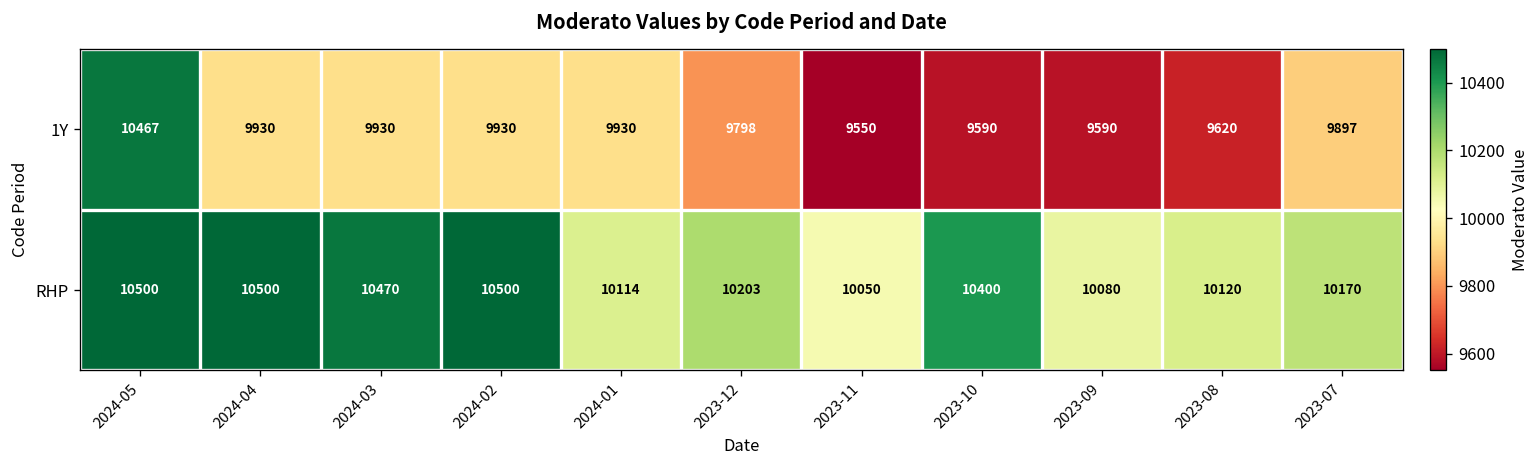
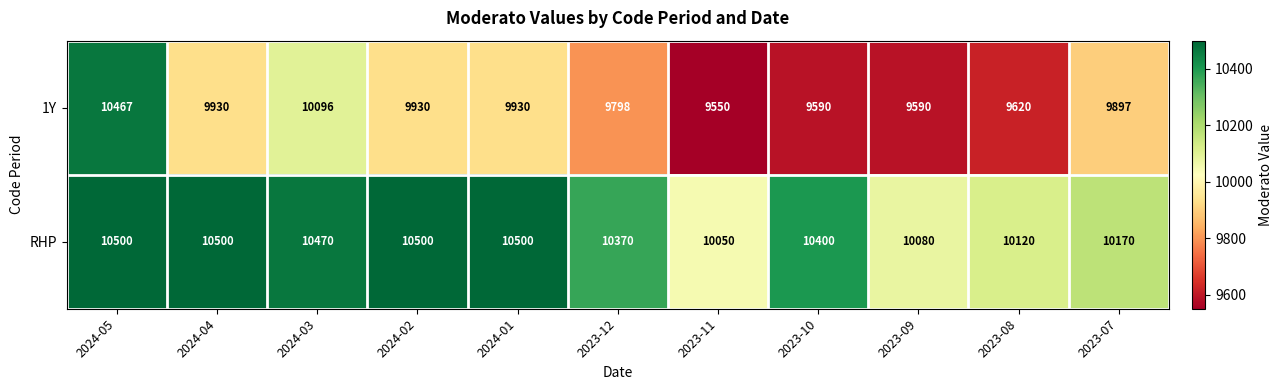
  {
    "1Y": {
      "2024-05": 10467,
      "2024-04": 9930,
-     "2024-03": 9930,
+     "2024-03": 10096,
      "2024-02": 9930,
      "2024-01": 9930,
      "2023-12": 9798,
      "2023-11": 9550,
      "2023-10": 9590,
      "2023-09": 9590,
      "2023-08": 9620,
      "2023-07": 9897
    },
    "RHP": {
      "2024-05": 10500,
      "2024-04": 10500,
      "2024-03": 10470,
      "2024-02": 10500,
-     "2024-01": 10114,
-     "2023-12": 10203,
+     "2024-01": 10500,
+     "2023-12": 10370,
      "2023-11": 10050,
      "2023-10": 10400,
      "2023-09": 10080,
      "2023-08": 10120,
      "2023-07": 10170
    }
  }
